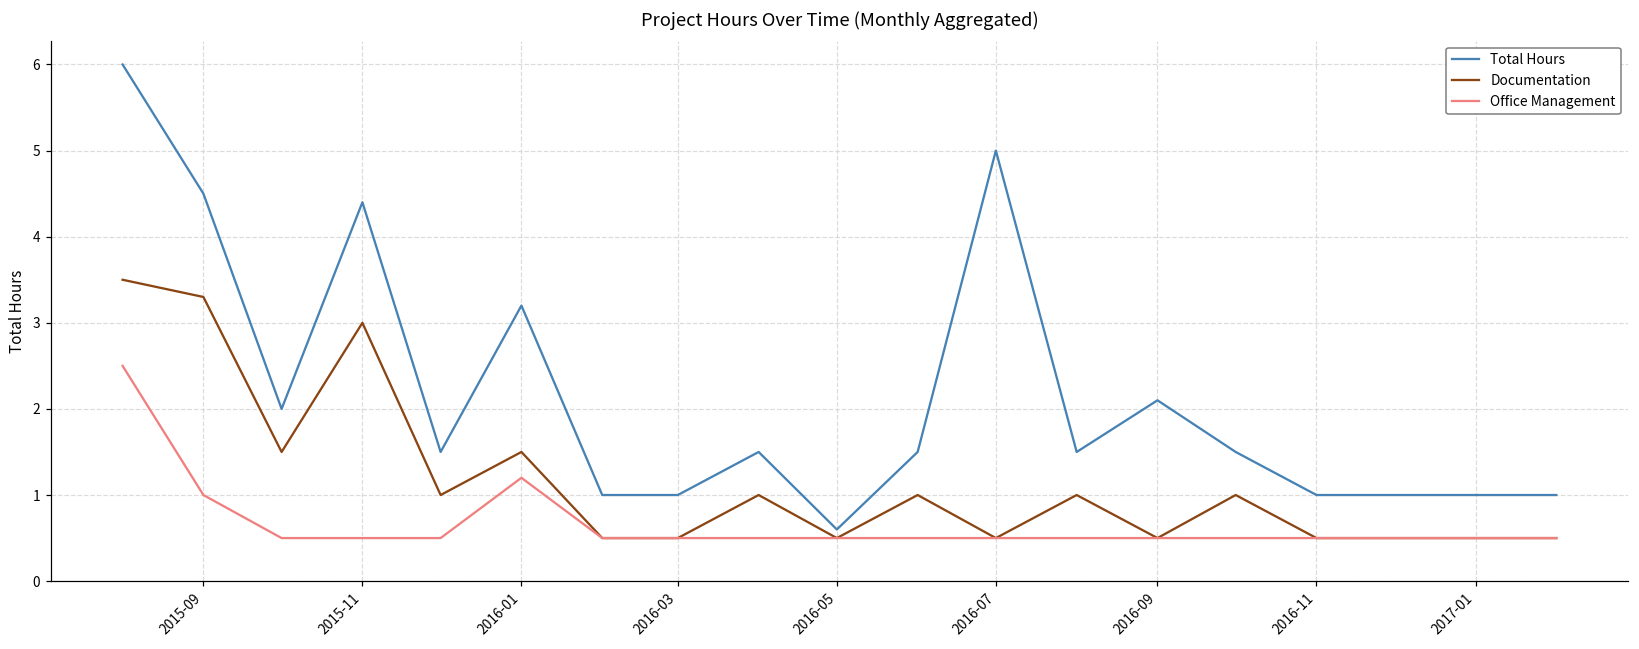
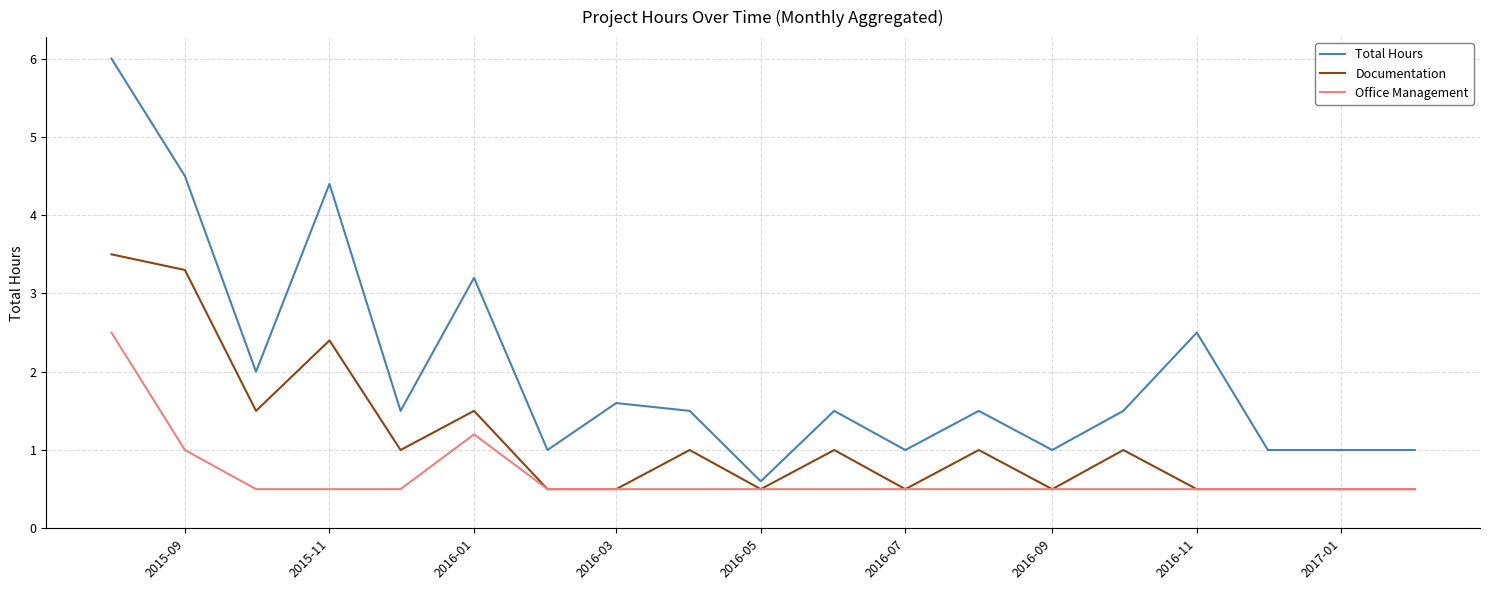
  {
    "Total Hours": {
      "2015-09": 4.5,
      "2015-11": 4.4,
      "2016-01": 3.2,
-     "2016-03": 1.0,
+     "2016-03": 1.6,
      "2016-05": 0.6,
-     "2016-07": 5,
-     "2016-09": 2.1,
-     "2016-11": 1.0,
+     "2016-07": 1,
+     "2016-09": 1.0,
+     "2016-11": 2.5,
      "2017-01": 1.0
    },
    "Documentation": {
      "2015-09": 3.3,
-     "2015-11": 3.0,
+     "2015-11": 2.4,
      "2016-01": 1.5
    },
    "Office Management": {
      "2015-09": 1.0,
      "2015-11": 0.5,
      "2016-01": 1.2
    }
  }
